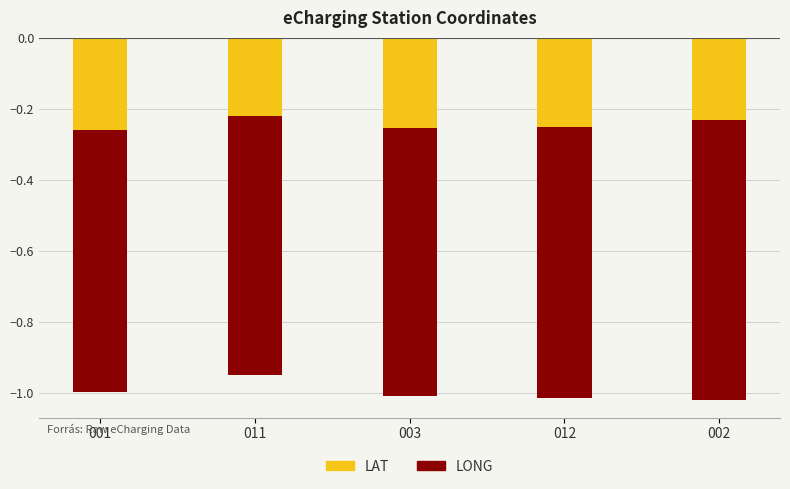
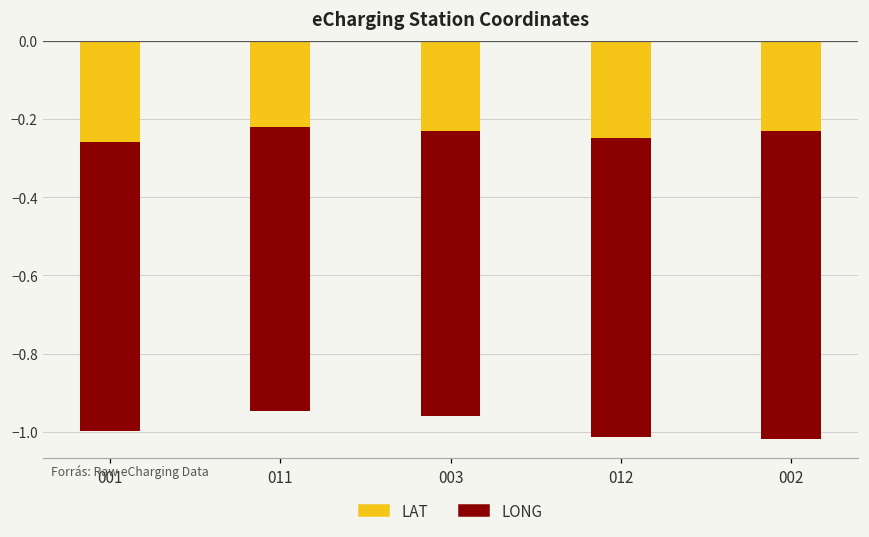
  {
    "LAT": {
      "001": -0.26,
      "011": -0.22,
-     "003": -0.25,
+     "003": -0.23,
      "012": -0.25,
      "002": -0.23
    },
    "LONG": {
      "001": -0.74,
      "011": -0.73,
-     "003": -0.75,
+     "003": -0.73,
      "012": -0.76,
      "002": -0.79
    }
  }
